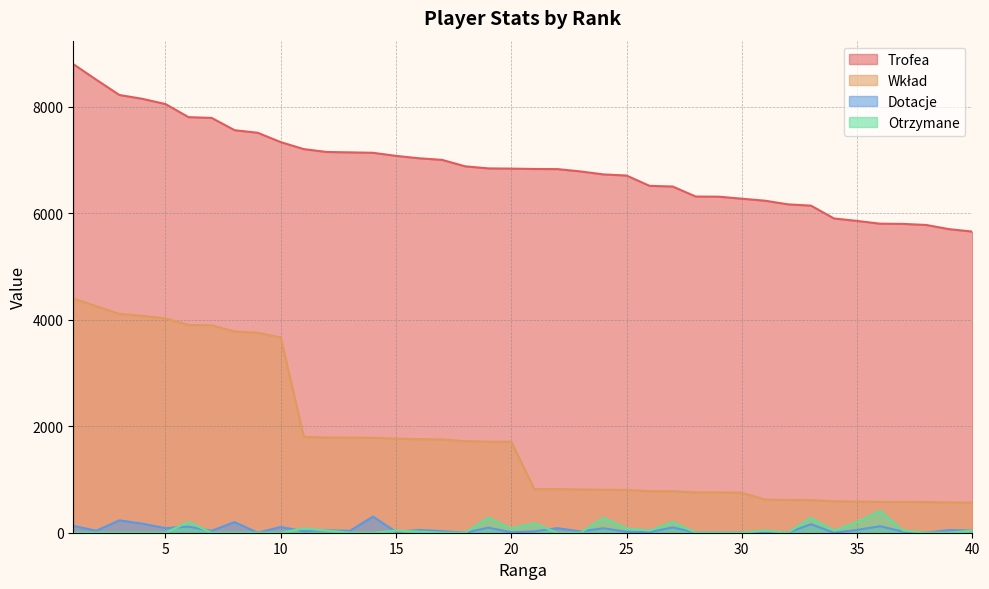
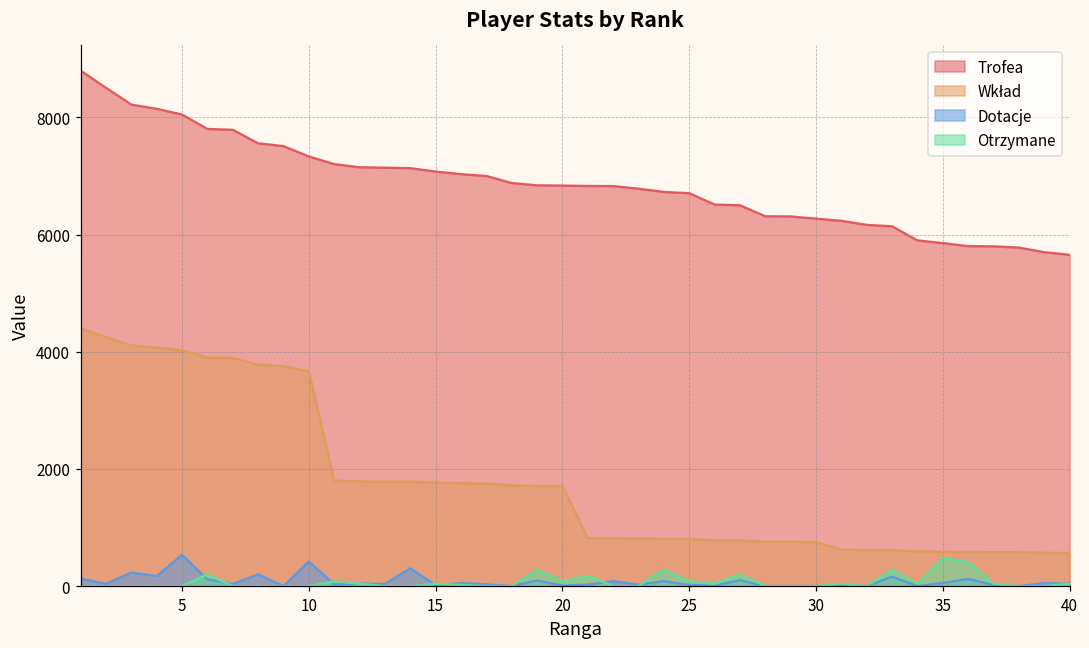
  {
    "Dotacje": {
-     "5": 100,
-     "10": 100,
+     "5": 500,
+     "10": 400,
      "20": 0,
      "25": 0,
      "35": 100
    },
    "Otrzymane": {
      "5": 0,
      "10": 0,
      "20": 100,
      "25": 100,
-     "35": 200
+     "35": 500
    }
  }
